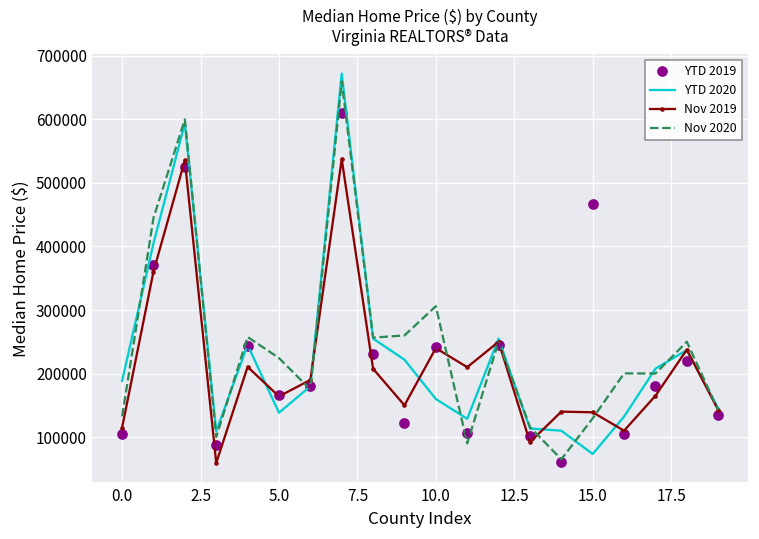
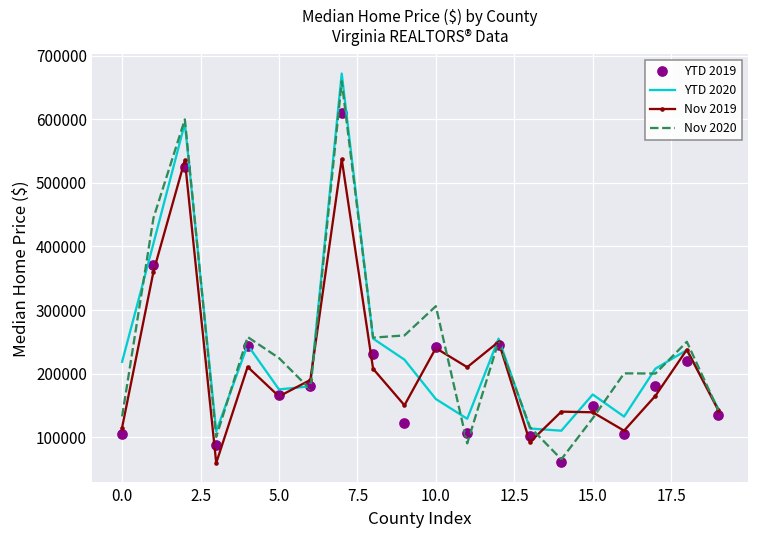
  {
    "YTD 2019": {
      "0.0": 100000,
-     "15.0": 470000
+     "15.0": 150000
    },
    "YTD 2020": {
-     "0.0": 190000,
-     "5.0": 140000,
+     "0.0": 220000,
+     "5.0": 180000,
      "10.0": 160000,
-     "15.0": 70000
+     "15.0": 170000
    },
    "Nov 2019": {
      "0.0": 120000,
      "15.0": 140000
    },
    "Nov 2020": {
      "0.0": 130000,
      "5.0": 220000,
      "10.0": 310000,
      "15.0": 130000
    }
  }
